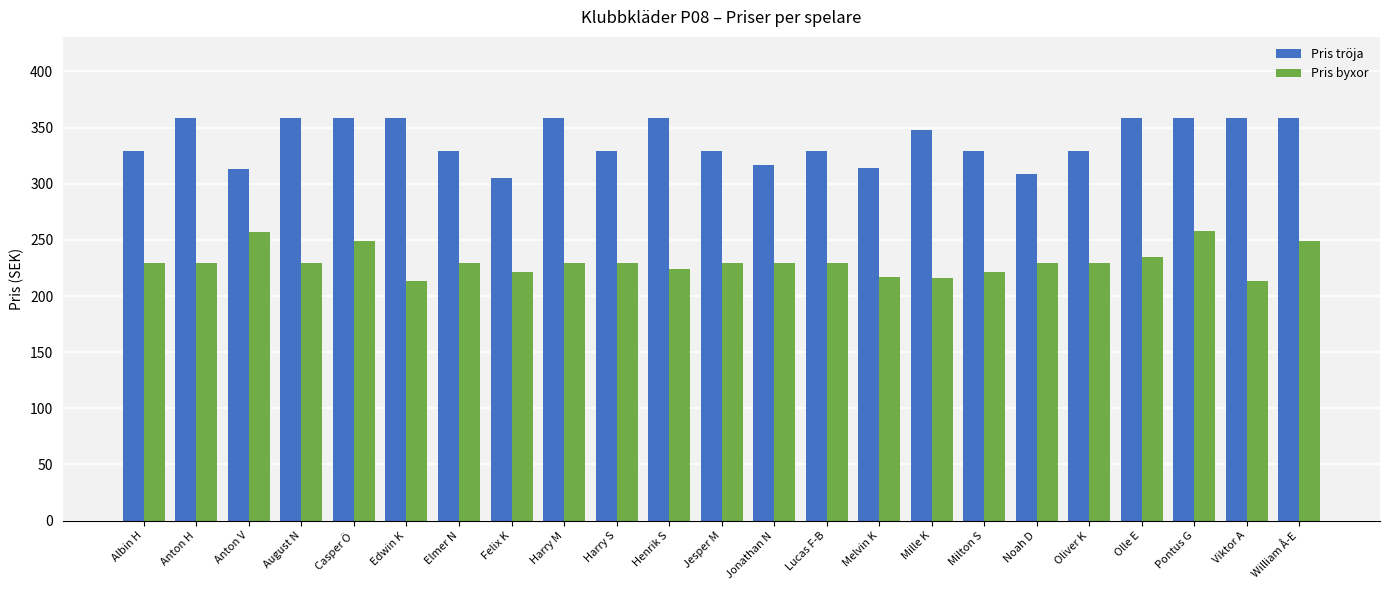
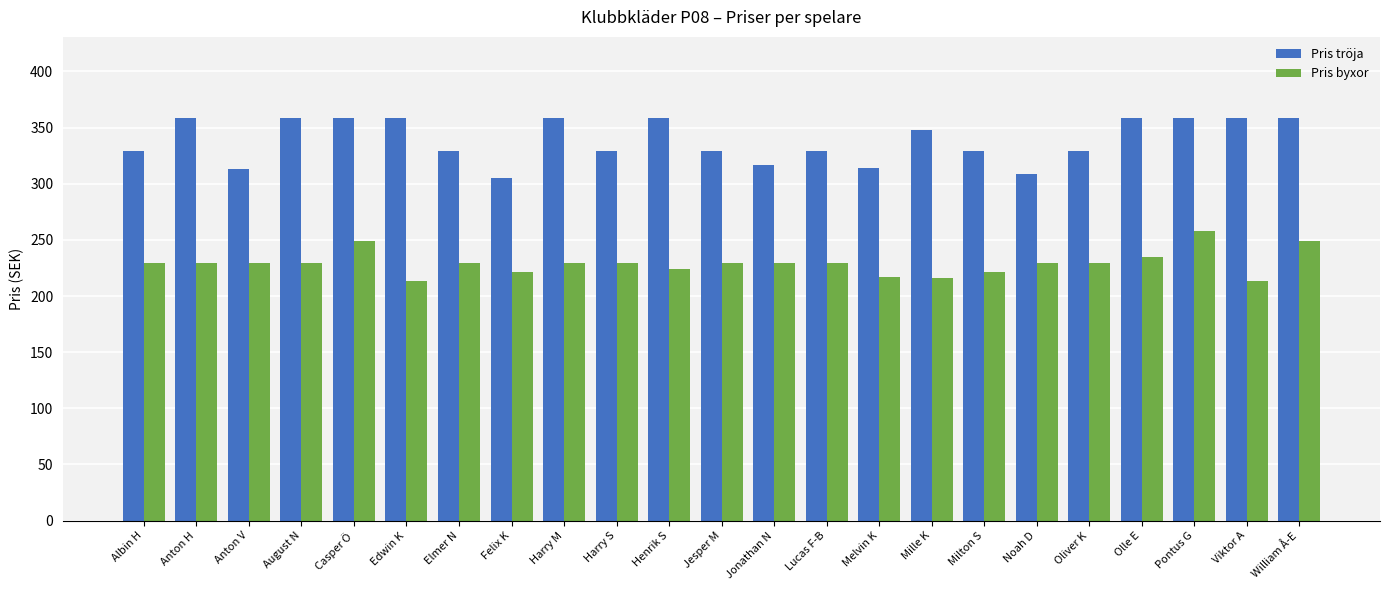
  {
    "Pris tröja": {
      "Albin H": 329,
      "Anton H": 359,
      "Anton V": 313,
      "August N": 359,
      "Casper Ö": 359,
      "Edwin K": 359,
      "Elmer N": 329,
      "Felix K": 305,
      "Harry M": 359,
      "Harry S": 329,
      "Henrik S": 359,
      "Jesper M": 329,
      "Jonathan N": 317,
      "Lucas F-B": 329,
      "Melvin K": 314,
      "Mille K": 348,
      "Milton S": 329,
      "Noah D": 309,
      "Oliver K": 329,
      "Olle E": 359,
      "Pontus G": 359,
      "Viktor A": 359,
      "William Å-E": 359
    },
    "Pris byxor": {
      "Albin H": 229,
      "Anton H": 229,
-     "Anton V": 257,
+     "Anton V": 229,
      "August N": 229,
      "Casper Ö": 249,
      "Edwin K": 213,
      "Elmer N": 229,
      "Felix K": 221,
      "Harry M": 229,
      "Harry S": 229,
      "Henrik S": 224,
      "Jesper M": 229,
      "Jonathan N": 229,
      "Lucas F-B": 229,
      "Melvin K": 217,
      "Mille K": 216,
      "Milton S": 221,
      "Noah D": 229,
      "Oliver K": 229,
      "Olle E": 235,
      "Pontus G": 258,
      "Viktor A": 213,
      "William Å-E": 249
    }
  }
